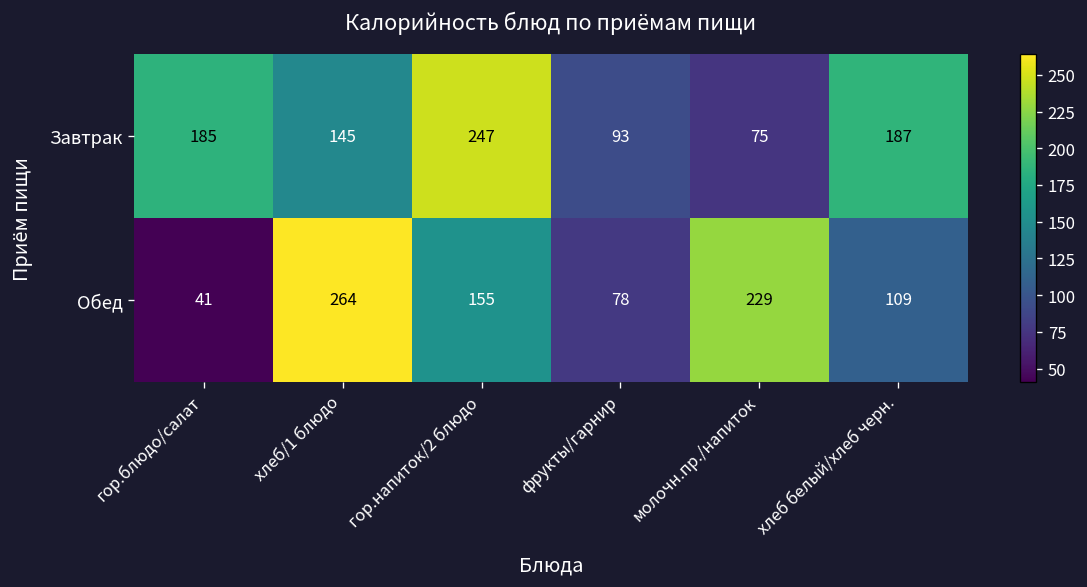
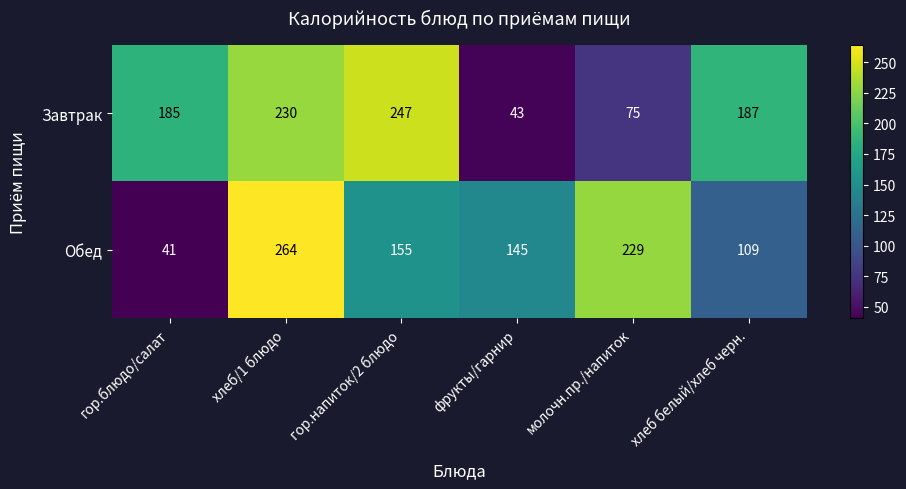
  {
    "Завтрак": {
      "гор.блюдо/салат": 185,
-     "хлеб/1 блюдо": 145,
+     "хлеб/1 блюдо": 230,
      "гор.напиток/2 блюдо": 247,
-     "фрукты/гарнир": 93,
+     "фрукты/гарнир": 43,
      "молочн.пр./напиток": 75,
      "хлеб белый/хлеб черн.": 187
    },
    "Обед": {
      "гор.блюдо/салат": 41,
      "хлеб/1 блюдо": 264,
      "гор.напиток/2 блюдо": 155,
-     "фрукты/гарнир": 78,
+     "фрукты/гарнир": 145,
      "молочн.пр./напиток": 229,
      "хлеб белый/хлеб черн.": 109
    }
  }
